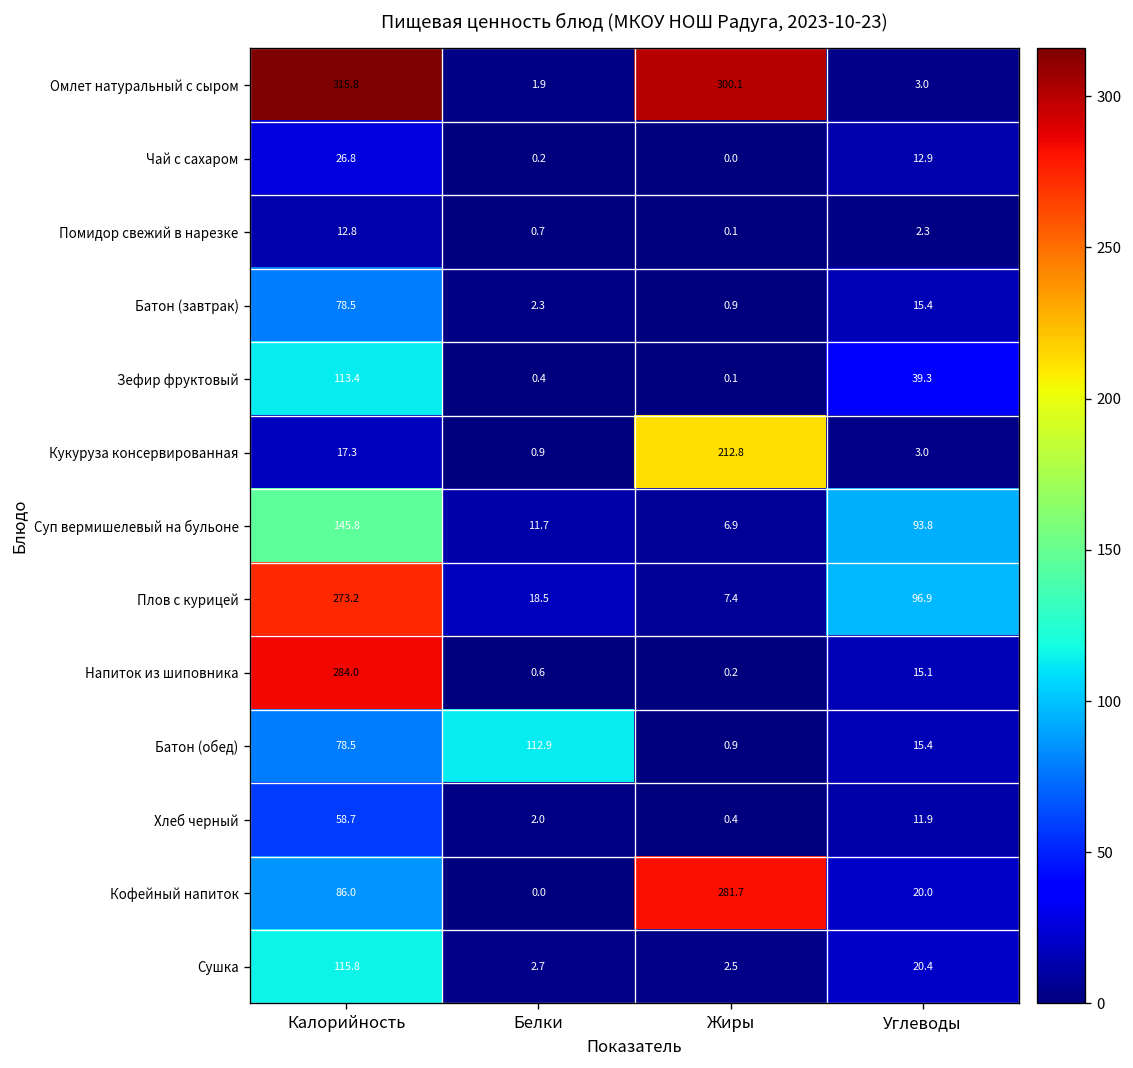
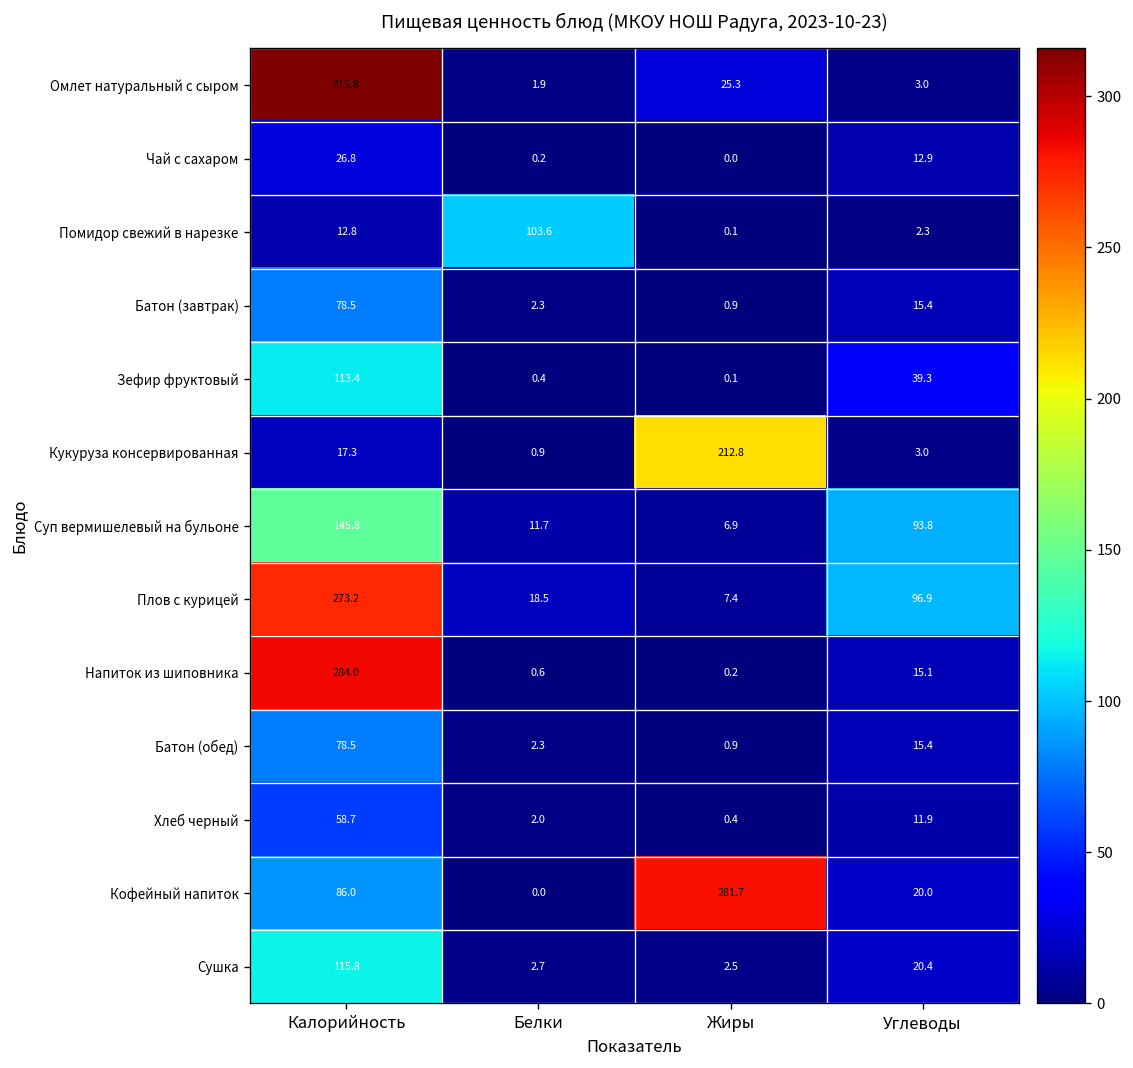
  {
    "Омлет натуральный с сыром": {
      "Калорийность": 315.8,
      "Белки": 1.9,
-     "Жиры": 300.1,
+     "Жиры": 25.3,
      "Углеводы": 3.0
    },
    "Чай с сахаром": {
      "Калорийность": 26.8,
      "Белки": 0.2,
      "Жиры": 0.0,
      "Углеводы": 12.9
    },
    "Помидор свежий в нарезке": {
      "Калорийность": 12.8,
-     "Белки": 0.7,
+     "Белки": 103.6,
      "Жиры": 0.1,
      "Углеводы": 2.3
    },
    "Батон (завтрак)": {
      "Калорийность": 78.5,
      "Белки": 2.3,
      "Жиры": 0.9,
      "Углеводы": 15.4
    },
    "Зефир фруктовый": {
      "Калорийность": 113.4,
      "Белки": 0.4,
      "Жиры": 0.1,
      "Углеводы": 39.3
    },
    "Кукуруза консервированная": {
      "Калорийность": 17.3,
      "Белки": 0.9,
      "Жиры": 212.8,
      "Углеводы": 3.0
    },
    "Суп вермишелевый на бульоне": {
      "Калорийность": 145.8,
      "Белки": 11.7,
      "Жиры": 6.9,
      "Углеводы": 93.8
    },
    "Плов с курицей": {
      "Калорийность": 273.2,
      "Белки": 18.5,
      "Жиры": 7.4,
      "Углеводы": 96.9
    },
    "Напиток из шиповника": {
      "Калорийность": 284.0,
      "Белки": 0.6,
      "Жиры": 0.2,
      "Углеводы": 15.1
    },
    "Батон (обед)": {
      "Калорийность": 78.5,
-     "Белки": 112.9,
+     "Белки": 2.3,
      "Жиры": 0.9,
      "Углеводы": 15.4
    },
    "Хлеб черный": {
      "Калорийность": 58.7,
      "Белки": 2.0,
      "Жиры": 0.4,
      "Углеводы": 11.9
    },
    "Кофейный напиток": {
      "Калорийность": 86.0,
      "Белки": 0.0,
      "Жиры": 281.7,
      "Углеводы": 20.0
    },
    "Сушка": {
      "Калорийность": 115.8,
      "Белки": 2.7,
      "Жиры": 2.5,
      "Углеводы": 20.4
    }
  }
